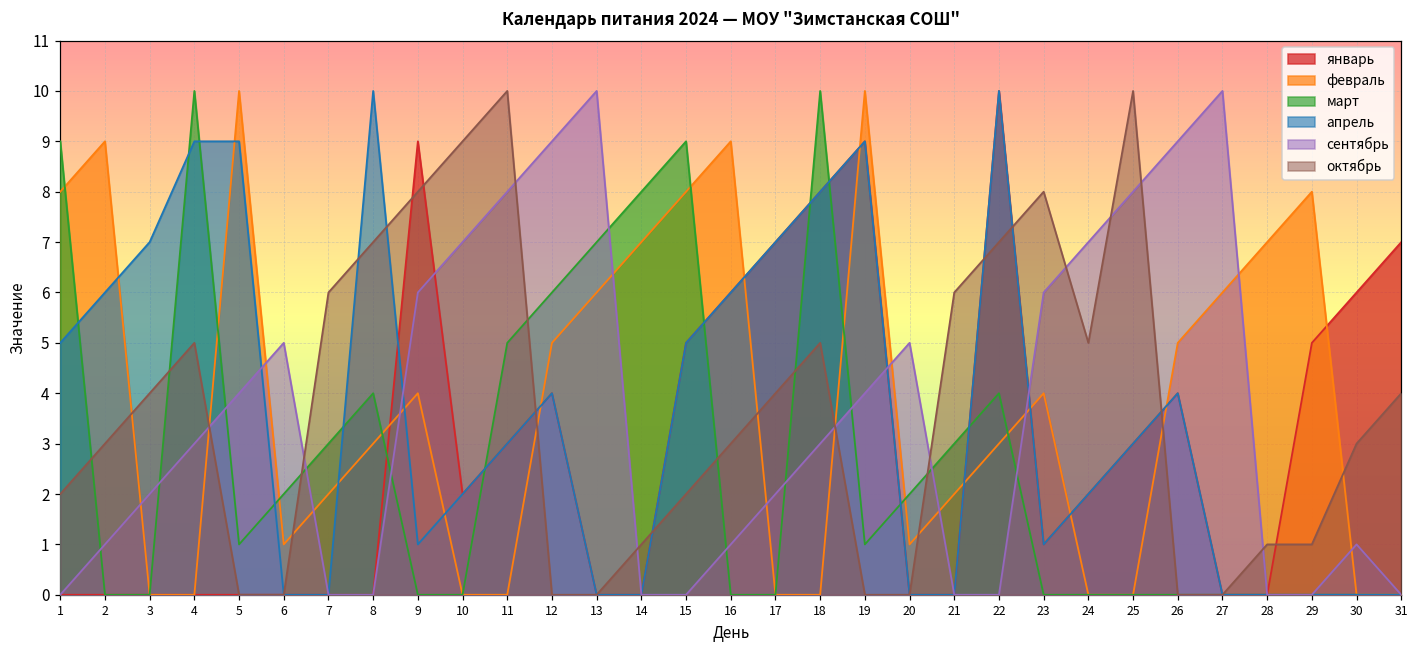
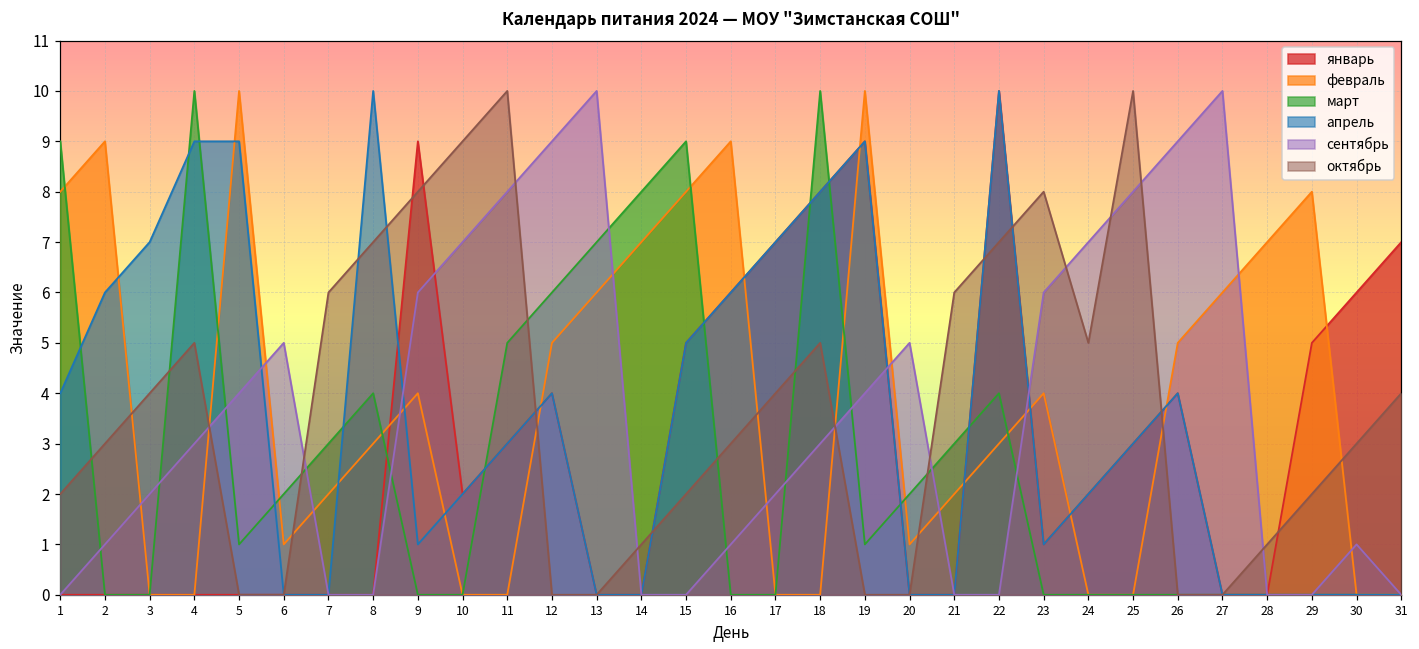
  {
    "январь": {
      "9": 9,
      "29": 5,
      "30": 6,
      "31": 7
    },
    "февраль": {
      "1": 8,
      "2": 9,
      "5": 10,
      "6": 1,
      "7": 2,
      "8": 3,
      "9": 4,
      "11": 0,
      "12": 5,
      "13": 6,
      "14": 7,
      "15": 8,
      "16": 9,
      "18": 0,
      "19": 10,
      "20": 1,
      "21": 2,
      "22": 3,
      "23": 4,
      "26": 5,
      "27": 6,
      "28": 7,
      "29": 8
    },
    "март": {
      "1": 9,
      "4": 10,
      "5": 1,
      "6": 2,
      "7": 3,
      "8": 4,
      "9": 0,
      "11": 5,
      "12": 6,
      "13": 7,
      "14": 8,
      "15": 9,
      "16": 0,
      "18": 10,
      "19": 1,
      "20": 2,
      "21": 3,
      "22": 4,
      "23": 0
    },
    "апрель": {
-     "1": 5,
+     "1": 4,
      "2": 6,
      "3": 7,
      "4": 9,
      "5": 9,
      "8": 10,
      "9": 1
    },
    "сентябрь": {
      "2": 1,
      "3": 2,
      "4": 3,
      "5": 4,
      "6": 5,
      "9": 6,
      "10": 7,
      "11": 8,
      "12": 9,
      "13": 10,
      "15": 0,
      "16": 1,
      "17": 2,
      "18": 3,
      "19": 4,
      "20": 5,
      "22": 0,
      "23": 6,
      "24": 7,
      "25": 8,
      "26": 9,
      "27": 10,
      "30": 1
    },
    "октябрь": {
      "1": 2,
      "2": 3,
      "3": 4,
      "4": 5,
      "7": 6,
      "8": 7,
      "9": 8,
      "10": 9,
      "11": 10,
      "12": 0,
      "14": 1,
      "15": 2,
      "16": 3,
      "17": 4,
      "18": 5,
      "19": 0,
      "21": 6,
      "22": 7,
      "23": 8,
      "24": 5,
      "25": 10,
      "28": 1,
-     "29": 1,
+     "29": 2,
      "30": 3,
      "31": 4
    }
  }
